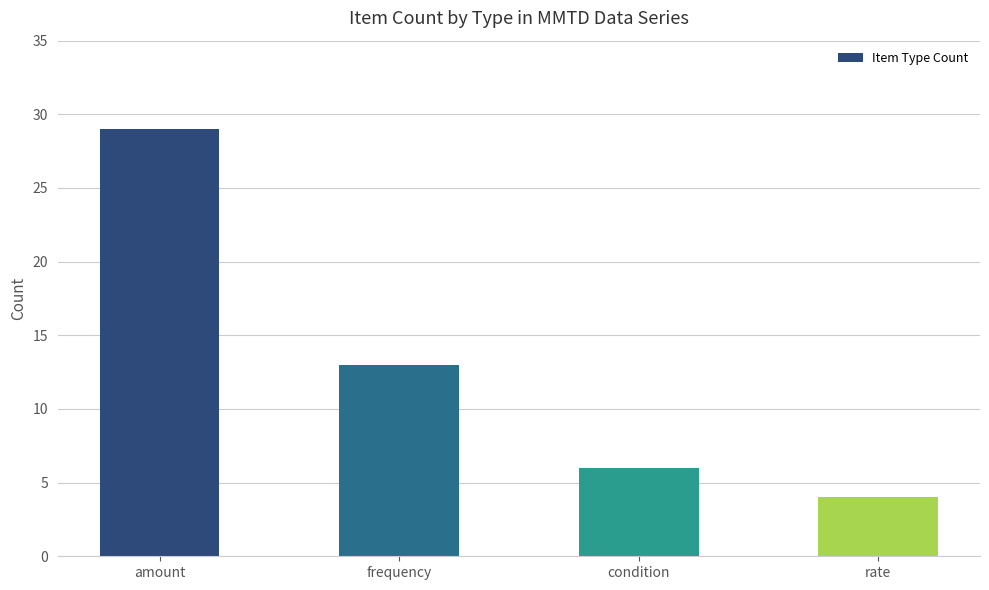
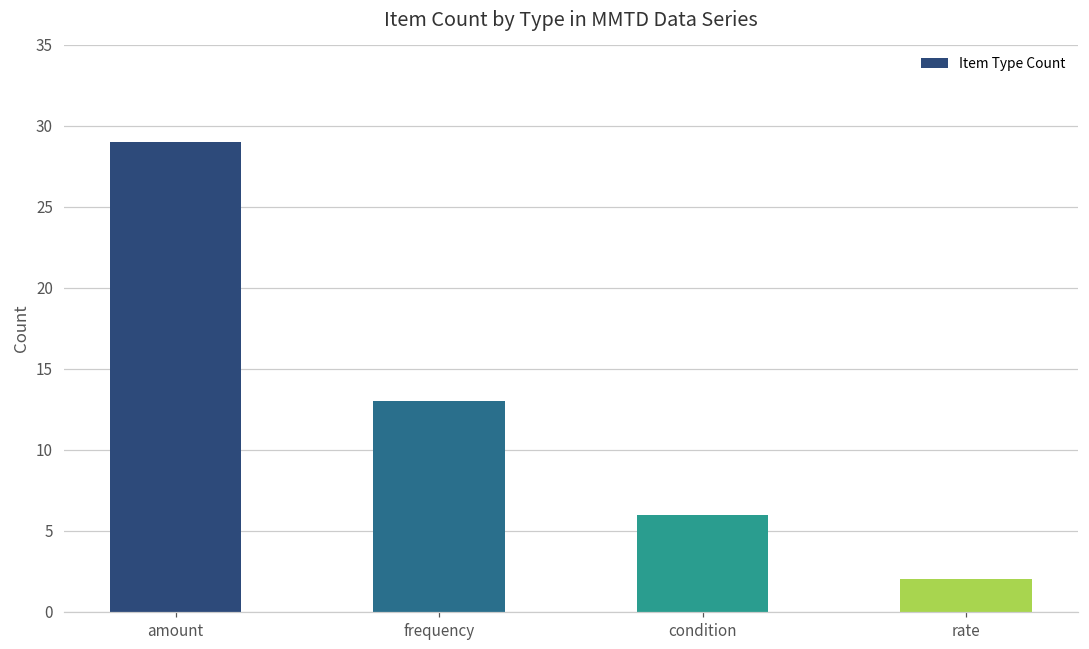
  {
    "amount": 29,
    "frequency": 13,
    "condition": 6,
-   "rate": 4
+   "rate": 2
  }
